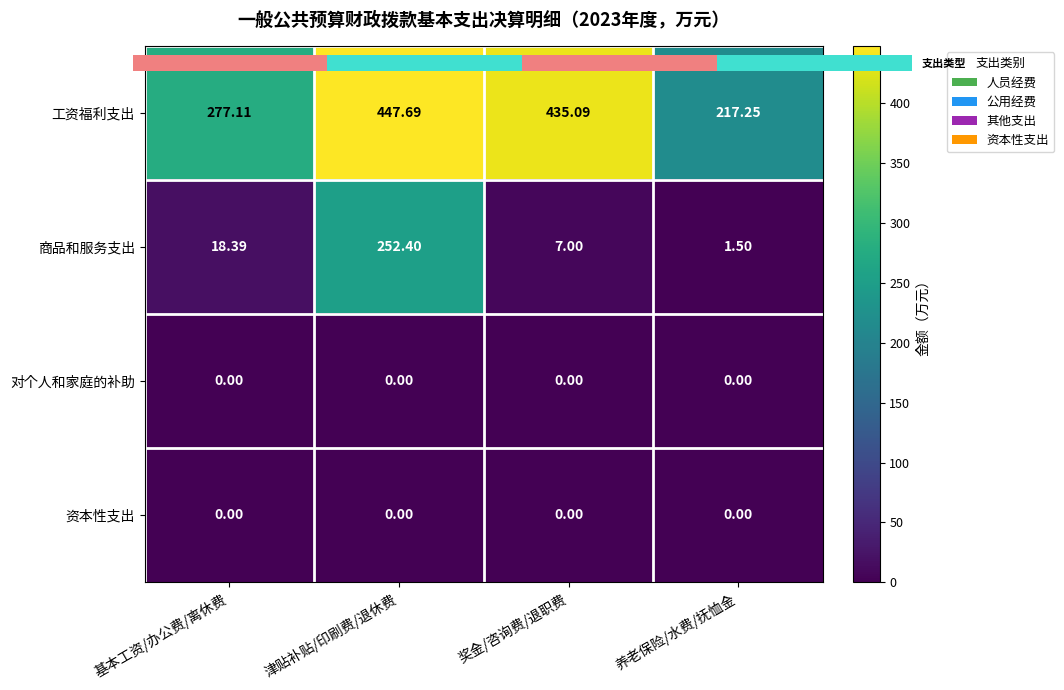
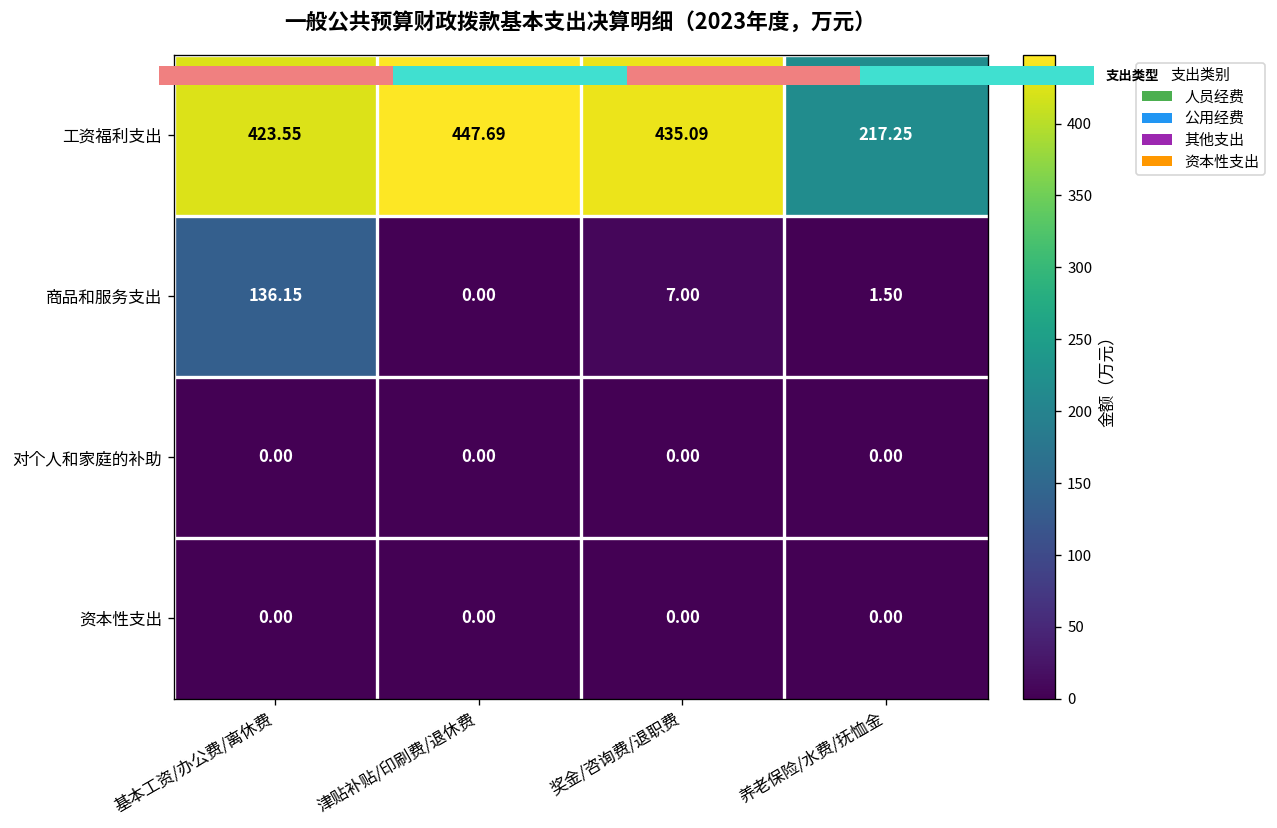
  {
    "一般公共预算财政拨款基本支出决算明细（2023年度，万元）": {
      "工资福利支出": {
-       "基本工资/办公费/离休费": 277.11,
+       "基本工资/办公费/离休费": 423.55,
        "津贴补贴/印刷费/退休费": 447.69,
        "奖金/咨询费/退职费": 435.09,
        "养老保险/水费/抚恤金": 217.25
      },
      "商品和服务支出": {
-       "基本工资/办公费/离休费": 18.39,
-       "津贴补贴/印刷费/退休费": 252.40,
+       "基本工资/办公费/离休费": 136.15,
+       "津贴补贴/印刷费/退休费": 0.00,
        "奖金/咨询费/退职费": 7.00,
        "养老保险/水费/抚恤金": 1.50
      },
      "对个人和家庭的补助": {
        "基本工资/办公费/离休费": 0.00,
        "津贴补贴/印刷费/退休费": 0.00,
        "奖金/咨询费/退职费": 0.00,
        "养老保险/水费/抚恤金": 0.00
      },
      "资本性支出": {
        "基本工资/办公费/离休费": 0.00,
        "津贴补贴/印刷费/退休费": 0.00,
        "奖金/咨询费/退职费": 0.00,
        "养老保险/水费/抚恤金": 0.00
      }
    }
  }
